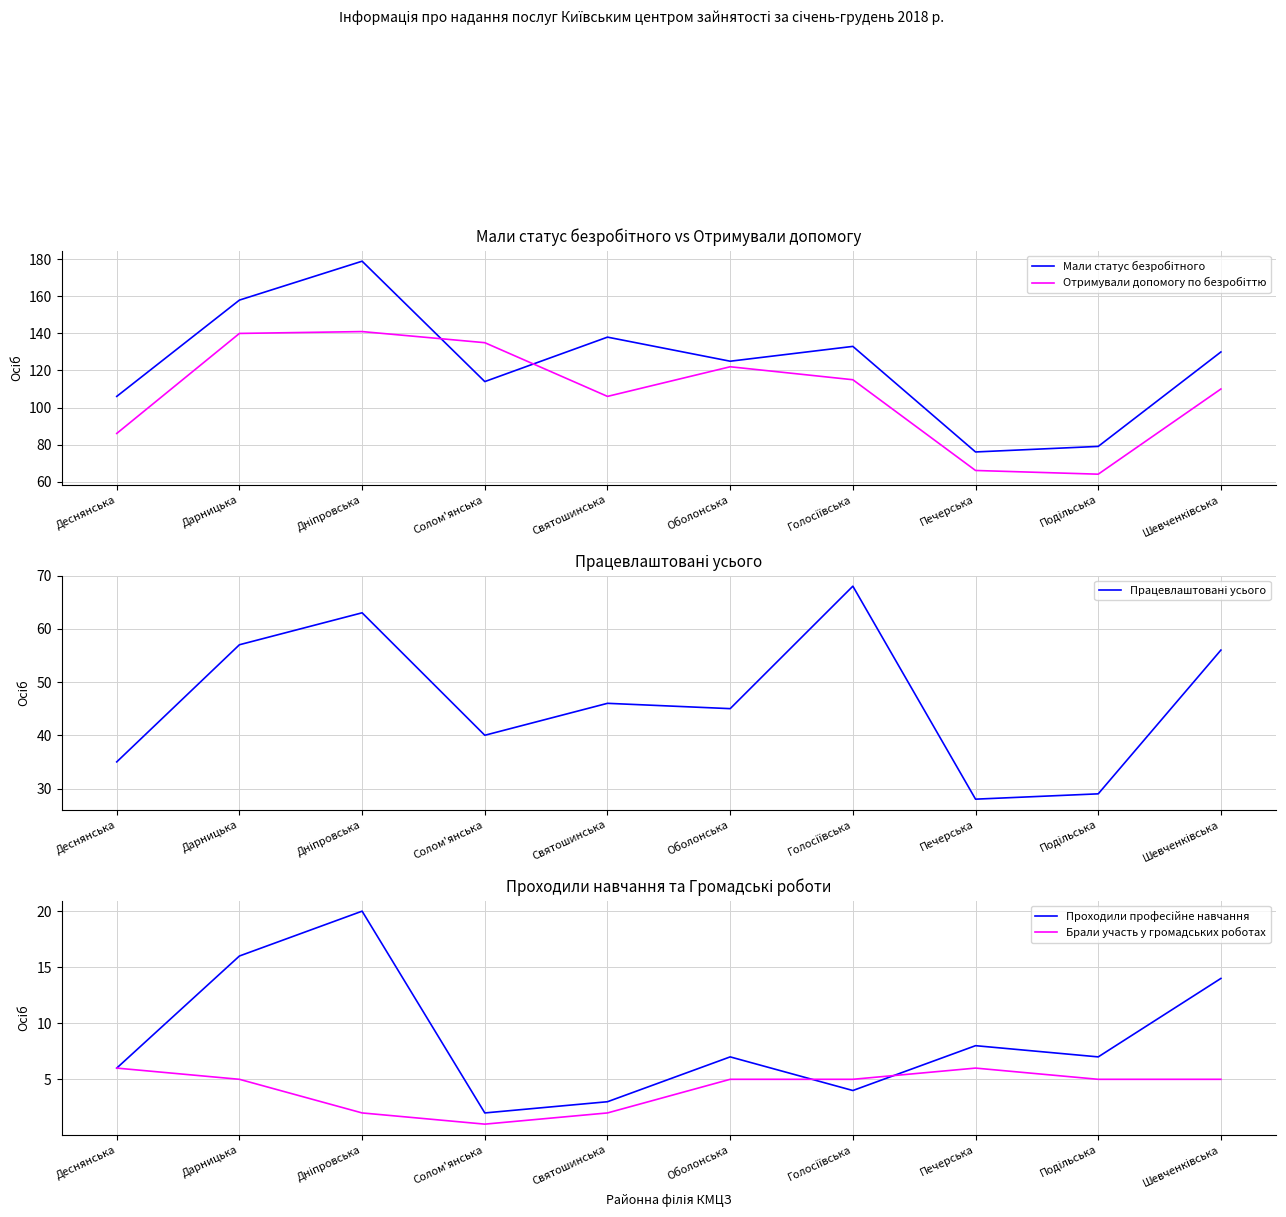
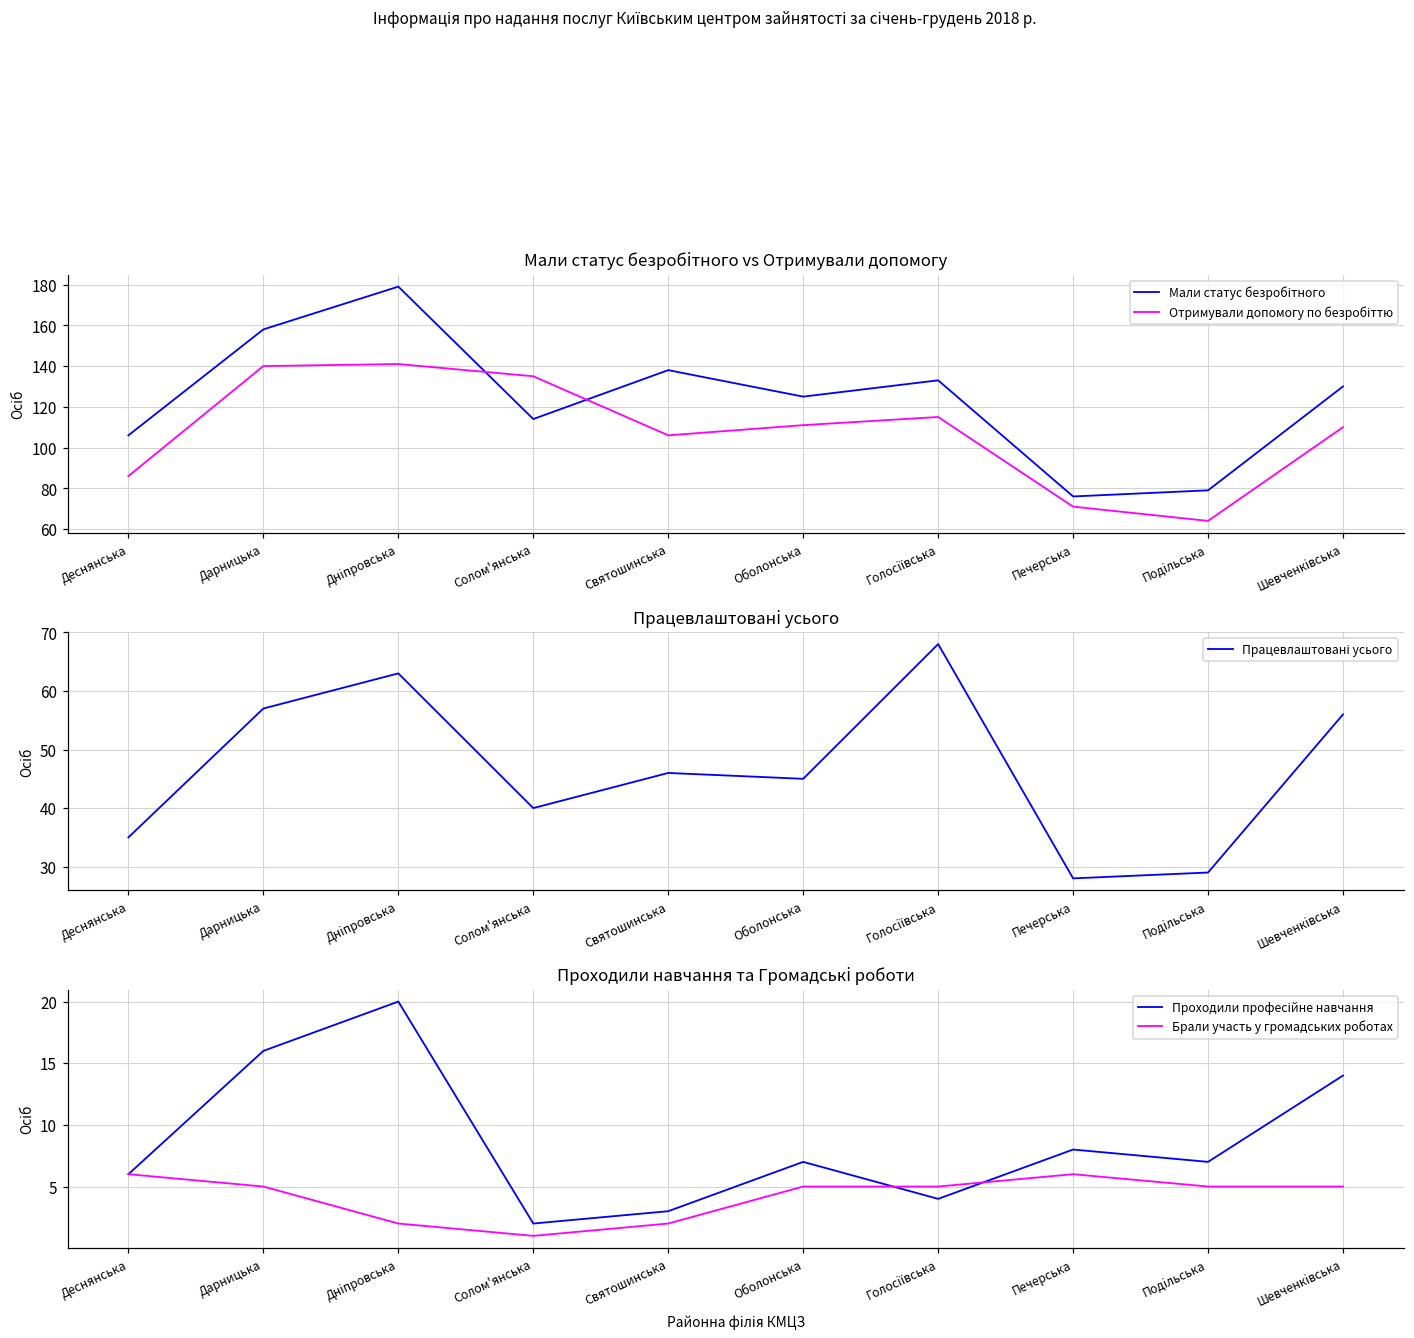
  {
    "Мали статус безробітного vs Отримували допомогу": {
      "Мали статус безробітного": {
        "Деснянська": 106,
        "Дарницька": 158,
        "Днiпровська": 179,
        "Солом'янська": 114,
        "Святошинська": 138,
        "Оболонська": 125,
        "Голосiївська": 133,
        "Печерська": 76,
        "Подiльська": 79,
        "Шевченкiвська": 130
      },
      "Отримували допомогу по безробіттю": {
        "Деснянська": 86,
        "Дарницька": 140,
        "Днiпровська": 141,
        "Солом'янська": 135,
        "Святошинська": 106,
-       "Оболонська": 122,
+       "Оболонська": 111,
        "Голосiївська": 115,
-       "Печерська": 66,
+       "Печерська": 71,
        "Подiльська": 64,
        "Шевченкiвська": 110
      }
    },
    "Працевлаштовані усього": {
      "Деснянська": 35,
      "Дарницька": 57,
      "Днiпровська": 63,
      "Солом'янська": 40,
      "Святошинська": 46,
      "Оболонська": 45,
      "Голосiївська": 68,
      "Печерська": 28,
      "Подiльська": 29,
      "Шевченкiвська": 56
    },
    "Проходили навчання та Громадські роботи": {
      "Проходили професійне навчання": {
        "Дарницька": 16.0,
        "Днiпровська": 20.0,
        "Солом'янська": 2.0,
        "Святошинська": 3.0,
        "Оболонська": 7.0,
        "Голосiївська": 4.0,
        "Печерська": 8.0,
        "Подiльська": 7.0,
        "Шевченкiвська": 14.0
      },
      "Брали участь у громадських роботах": {
        "Дарницька": 5.0,
        "Днiпровська": 2.0,
        "Солом'янська": 1.0,
        "Святошинська": 2.0,
        "Оболонська": 5.0,
        "Голосiївська": 5.0,
        "Печерська": 6.0,
        "Подiльська": 5.0,
        "Шевченкiвська": 5.0
      }
    }
  }
